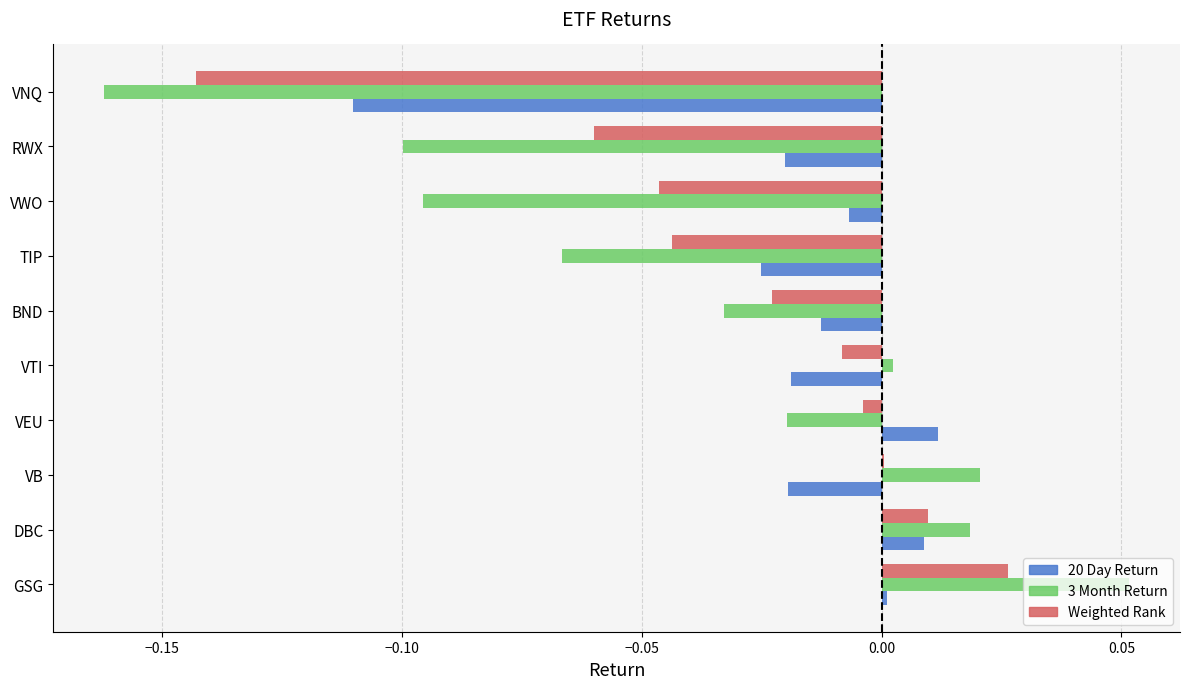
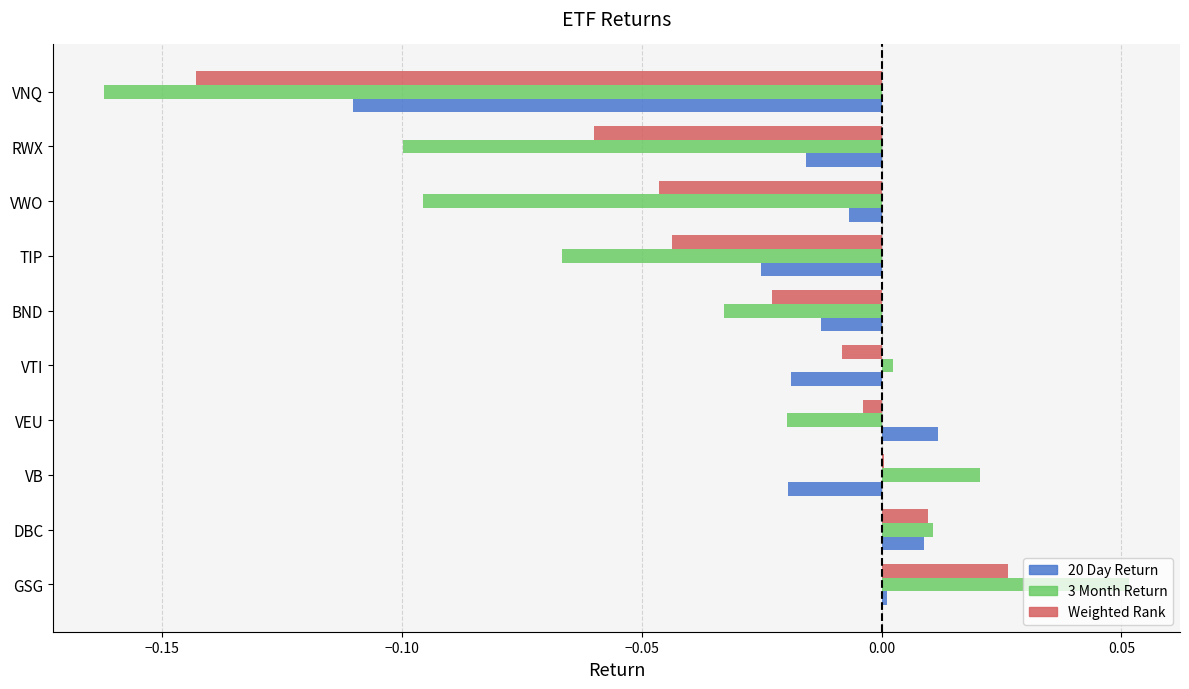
  {
    "20 Day Return": {
      "VNQ": -0.110,
-     "RWX": -0.020,
+     "RWX": -0.016,
      "VWO": -0.007,
      "TIP": -0.025,
      "BND": -0.013,
      "VTI": -0.019,
      "VEU": 0.012,
      "VB": -0.019,
      "DBC": 0.009,
      "GSG": 0.001
    },
    "3 Month Return": {
      "VNQ": -0.162,
      "RWX": -0.100,
      "VWO": -0.096,
      "TIP": -0.067,
      "BND": -0.033,
      "VTI": 0.002,
      "VEU": -0.020,
      "VB": 0.020,
-     "DBC": 0.018
+     "DBC": 0.011
    },
    "Weighted Rank": {
      "VNQ": -0.143,
      "RWX": -0.060,
      "VWO": -0.046,
      "TIP": -0.044,
      "BND": -0.023,
      "VTI": -0.008,
      "VEU": -0.004,
      "DBC": 0.010,
      "GSG": 0.026
    }
  }
